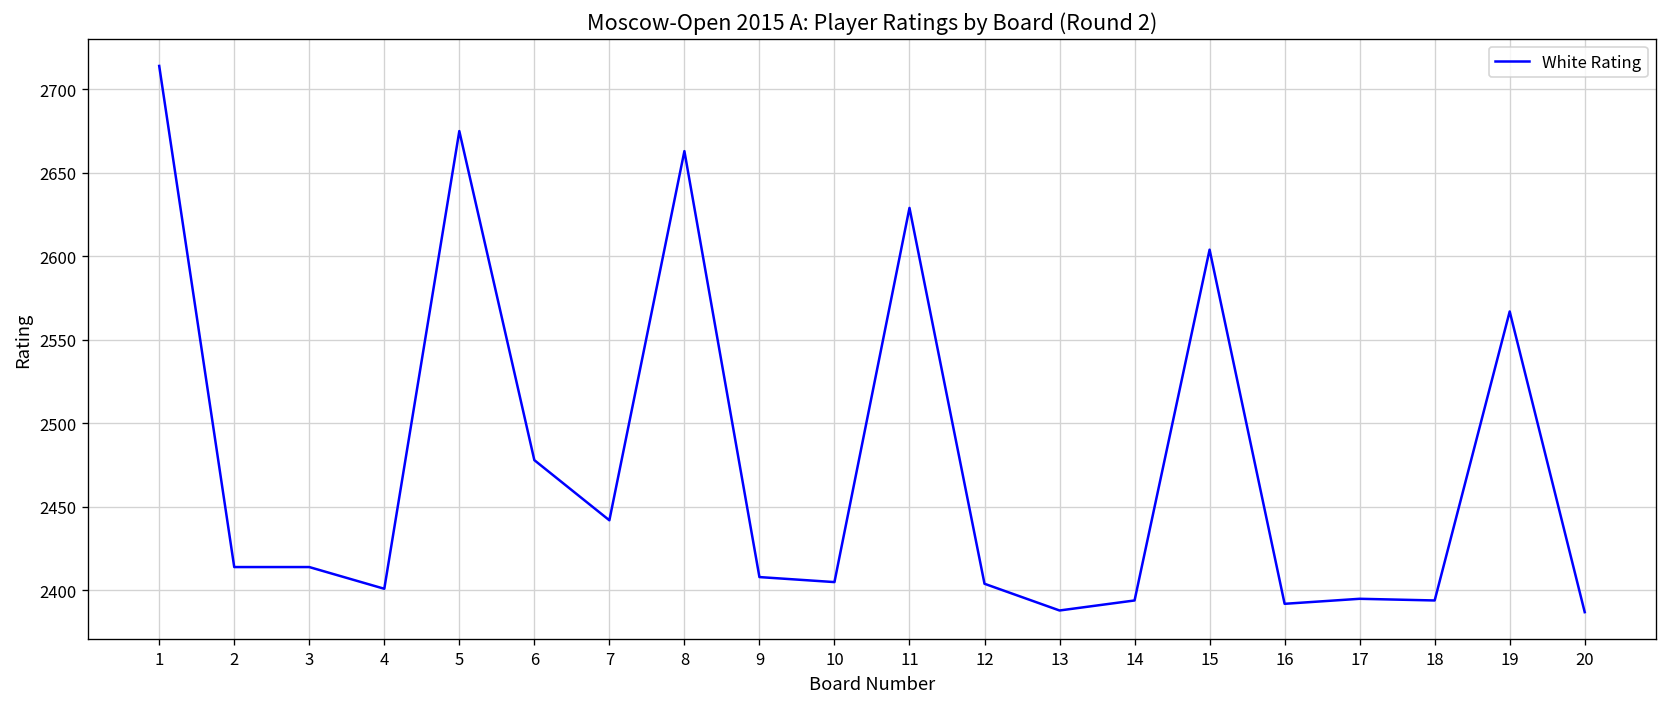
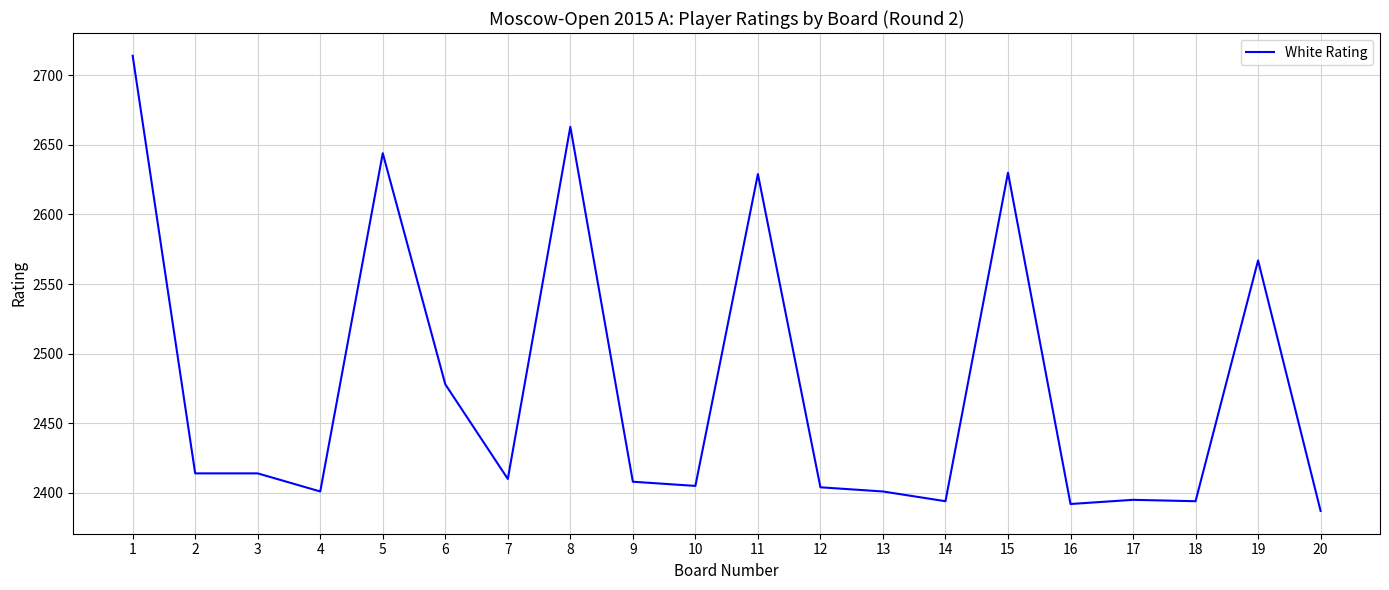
  {
    "1": 2714,
    "2": 2414,
    "3": 2414,
    "4": 2401,
-   "5": 2675,
+   "5": 2644,
    "6": 2478,
-   "7": 2442,
+   "7": 2410,
    "8": 2663,
    "9": 2408,
    "10": 2405,
    "11": 2629,
    "12": 2404,
-   "13": 2388,
+   "13": 2401,
    "14": 2394,
-   "15": 2604,
+   "15": 2630,
    "16": 2392,
    "17": 2395,
    "18": 2394,
    "19": 2567,
    "20": 2387
  }
